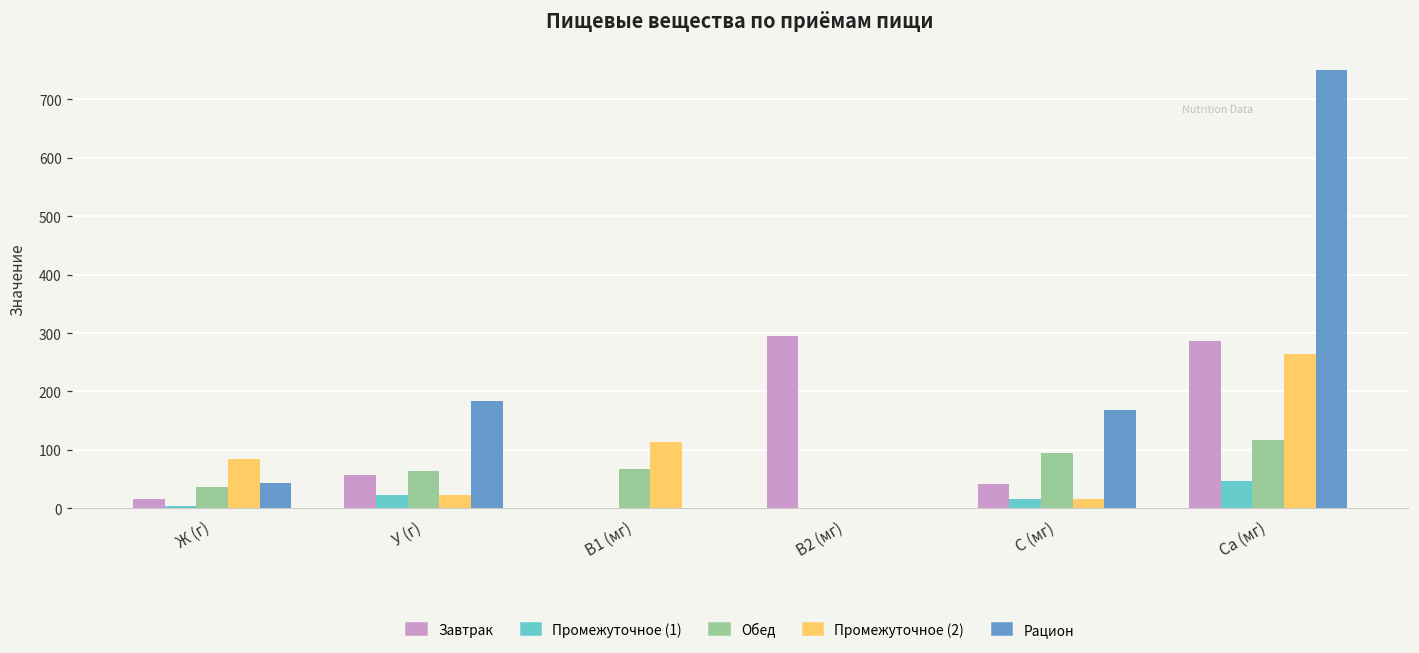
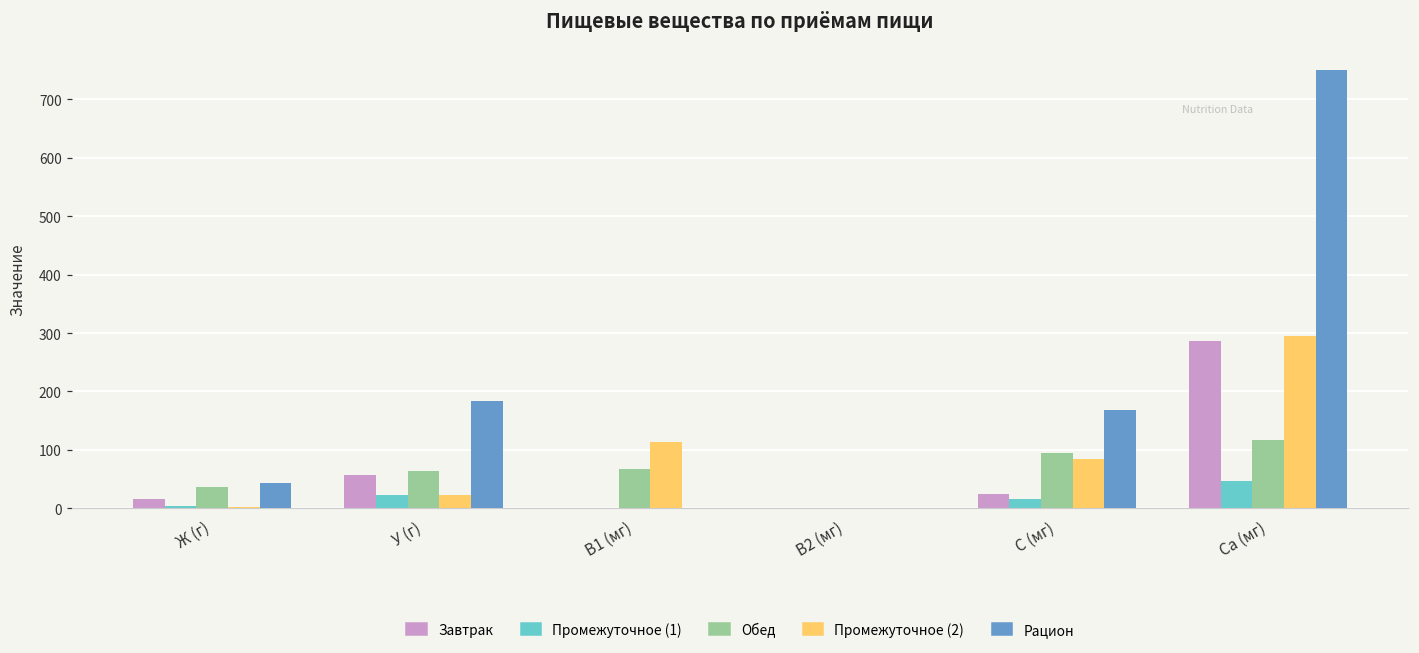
  {
    "Завтрак": {
      "Ж (г)": 20,
      "У (г)": 60,
-     "B2 (мг)": 290,
-     "C (мг)": 40,
+     "B2 (мг)": 0,
+     "C (мг)": 20,
      "Ca (мг)": 290
    },
    "Обед": {
      "Ж (г)": 40,
      "У (г)": 60,
      "B1 (мг)": 70,
      "C (мг)": 90,
      "Ca (мг)": 120
    },
    "Промежуточное (2)": {
-     "Ж (г)": 80,
+     "Ж (г)": 0,
      "У (г)": 20,
      "B1 (мг)": 110,
-     "C (мг)": 20,
-     "Ca (мг)": 260
+     "C (мг)": 90,
+     "Ca (мг)": 300
    }
  }
